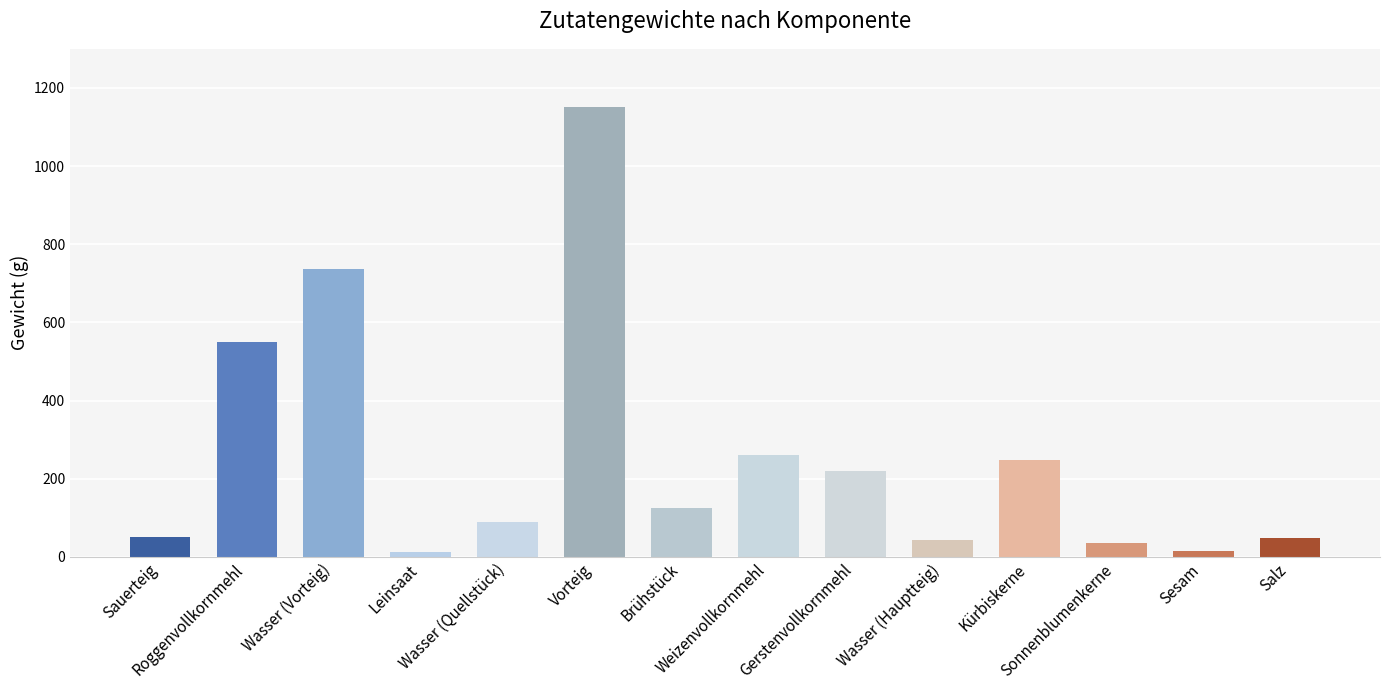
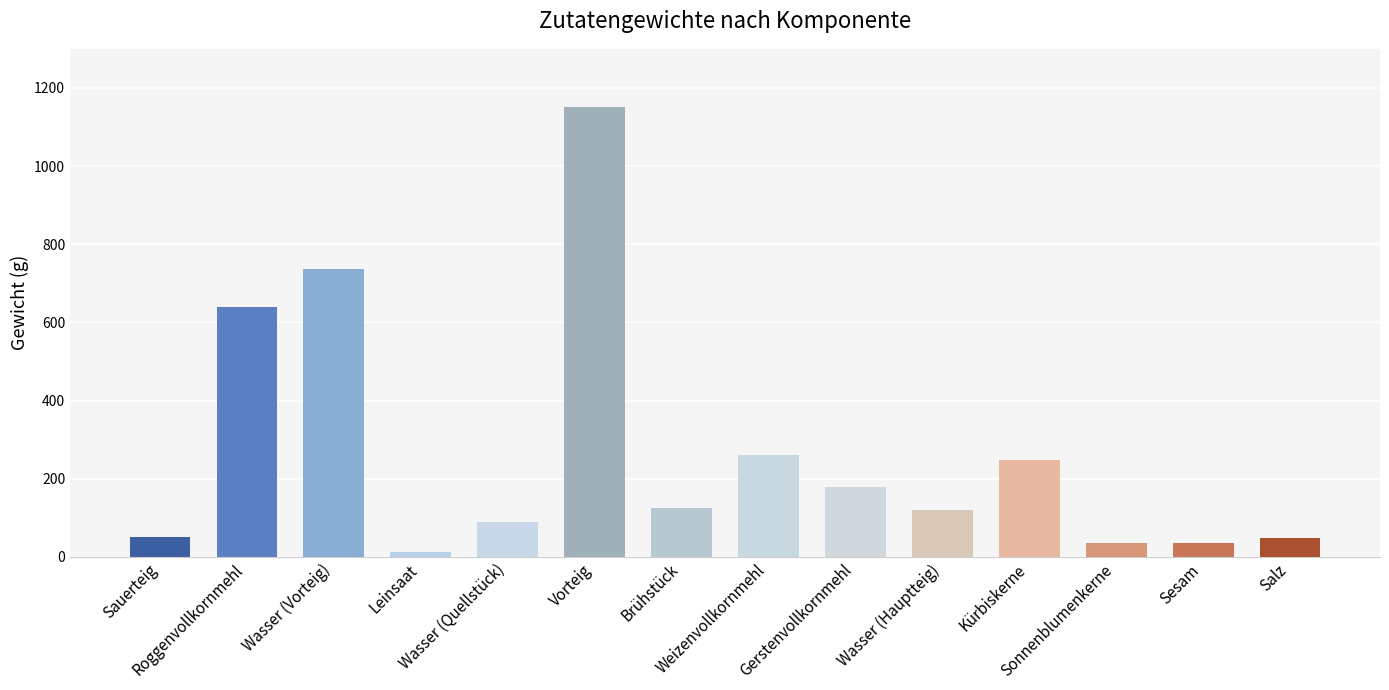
  {
    "Sauerteig": 50,
-   "Roggenvollkornmehl": 550,
+   "Roggenvollkornmehl": 640,
    "Wasser (Vorteig)": 740,
    "Leinsaat": 10,
    "Wasser (Quellstück)": 90,
    "Vorteig": 1150,
    "Brühstück": 130,
    "Weizenvollkornmehl": 260,
-   "Gerstenvollkornmehl": 220,
-   "Wasser (Hauptteig)": 40,
+   "Gerstenvollkornmehl": 180,
+   "Wasser (Hauptteig)": 120,
    "Kürbiskerne": 250,
    "Sonnenblumenkerne": 40,
-   "Sesam": 10,
+   "Sesam": 40,
    "Salz": 50
  }
